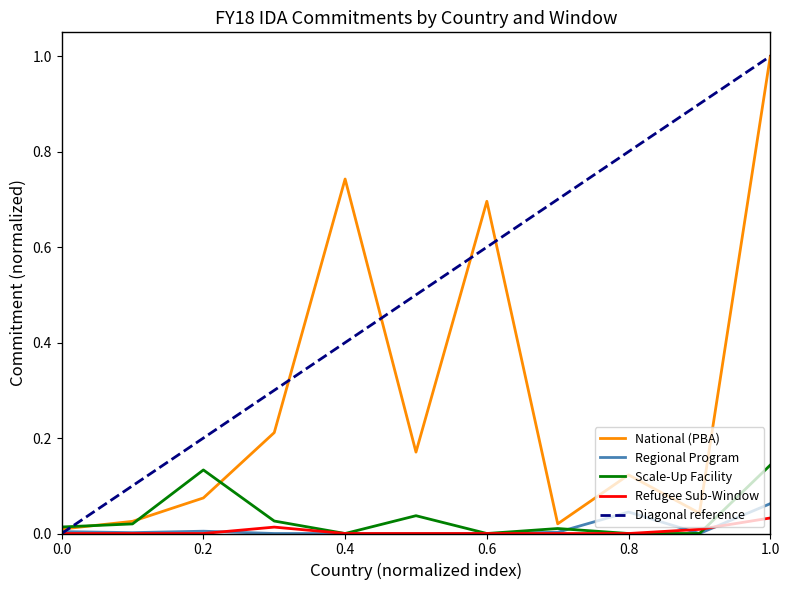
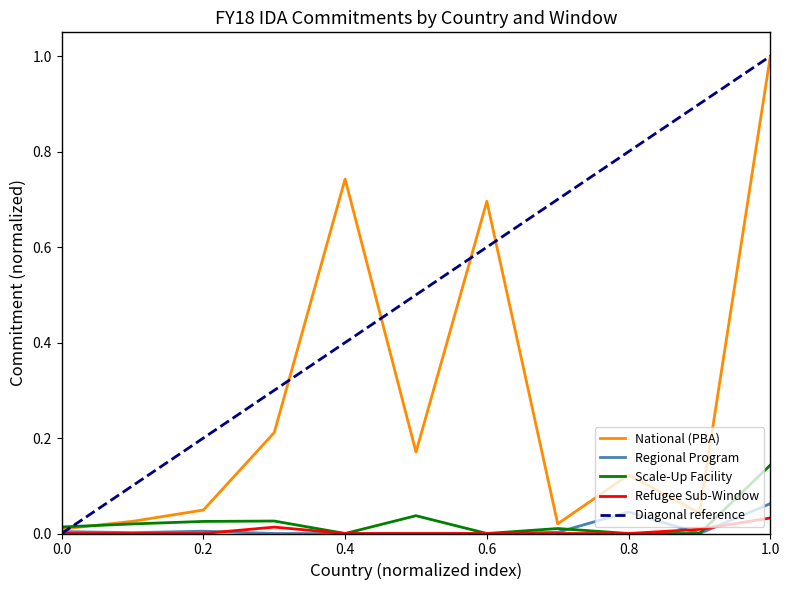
  {
    "National (PBA)": {
-     "0.2": 0.07,
+     "0.2": 0.05,
      "0.4": 0.74,
      "0.6": 0.70
    },
    "Regional Program": {
      "1.0": 0.06
    },
    "Scale-Up Facility": {
-     "0.2": 0.13,
+     "0.2": 0.03,
      "1.0": 0.14
    },
    "Refugee Sub-Window": {
      "1.0": 0.03
    }
  }
